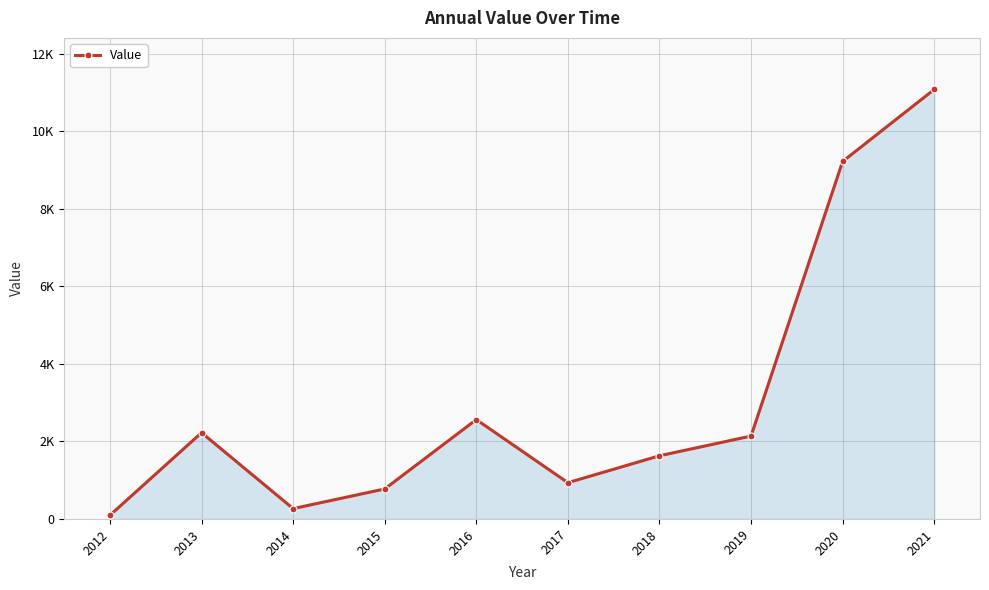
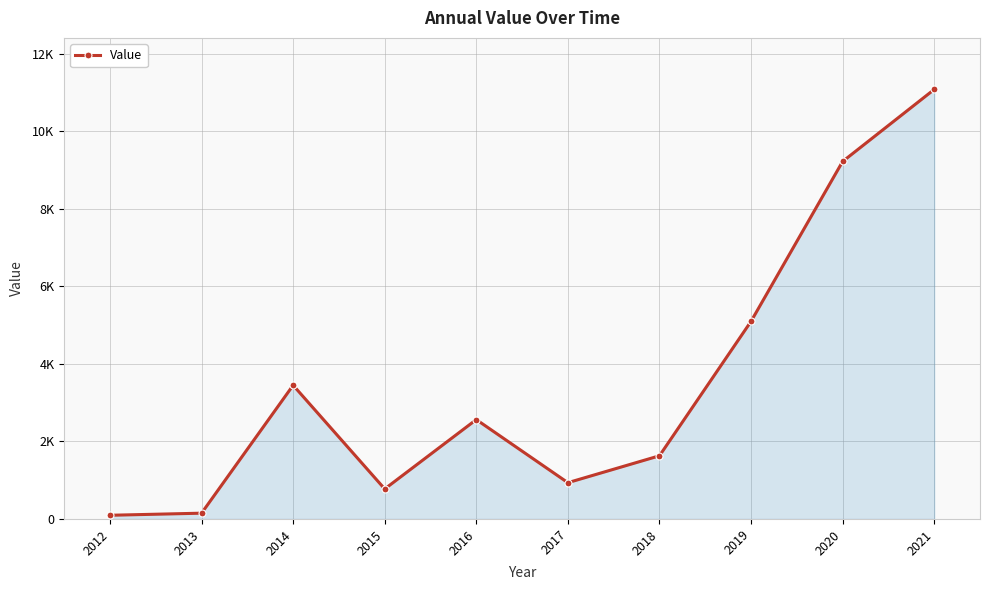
  {
    "2012": 100,
-   "2013": 2200,
-   "2014": 300,
+   "2013": 100,
+   "2014": 3500,
    "2015": 800,
    "2016": 2600,
    "2017": 900,
    "2018": 1600,
-   "2019": 2100,
+   "2019": 5100,
    "2020": 9200,
    "2021": 11100
  }
